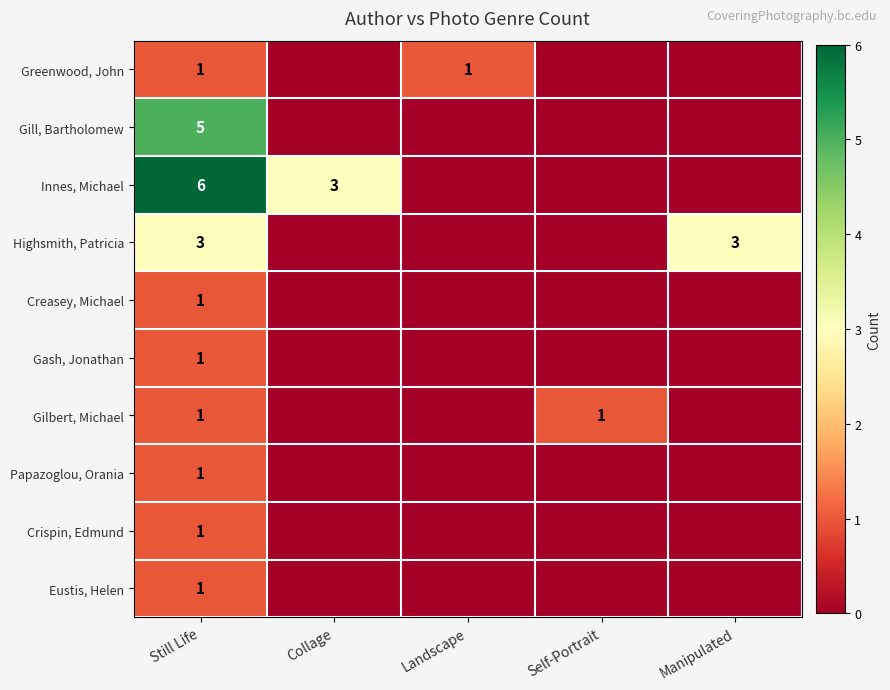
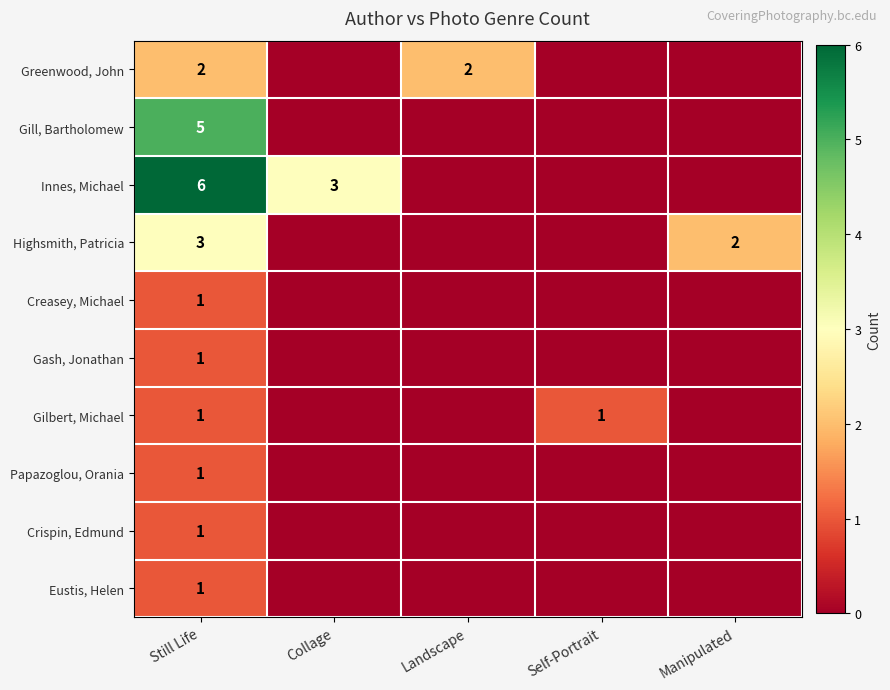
  {
    "Greenwood, John": {
-     "Still Life": 1,
-     "Landscape": 1
+     "Still Life": 2,
+     "Landscape": 2
    },
    "Gill, Bartholomew": {
      "Still Life": 5
    },
    "Innes, Michael": {
      "Still Life": 6,
      "Collage": 3
    },
    "Highsmith, Patricia": {
      "Still Life": 3,
-     "Manipulated": 3
+     "Manipulated": 2
    },
    "Creasey, Michael": {
      "Still Life": 1
    },
    "Gash, Jonathan": {
      "Still Life": 1
    },
    "Gilbert, Michael": {
      "Still Life": 1,
      "Self-Portrait": 1
    },
    "Papazoglou, Orania": {
      "Still Life": 1
    },
    "Crispin, Edmund": {
      "Still Life": 1
    },
    "Eustis, Helen": {
      "Still Life": 1
    }
  }
